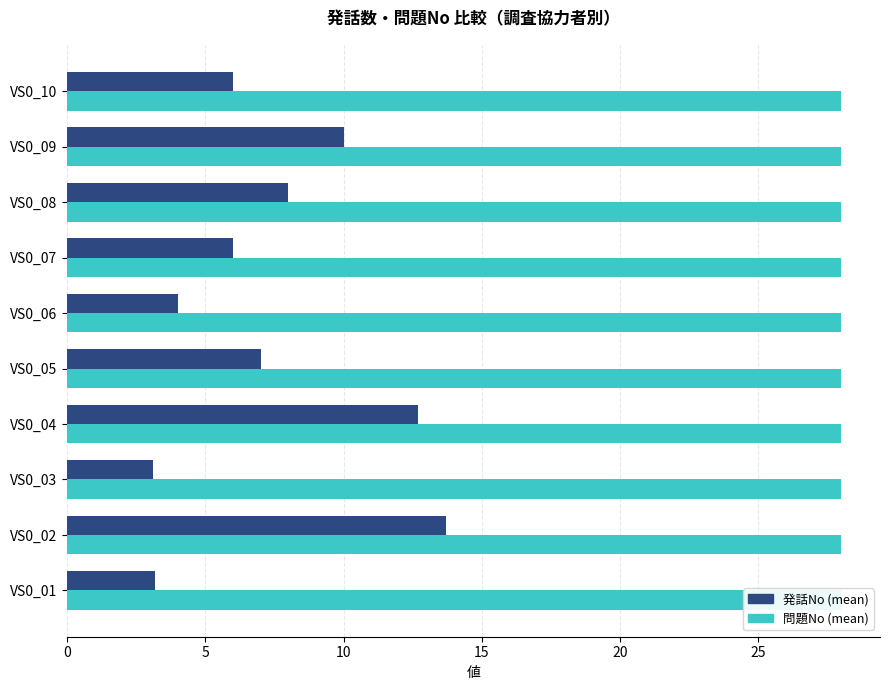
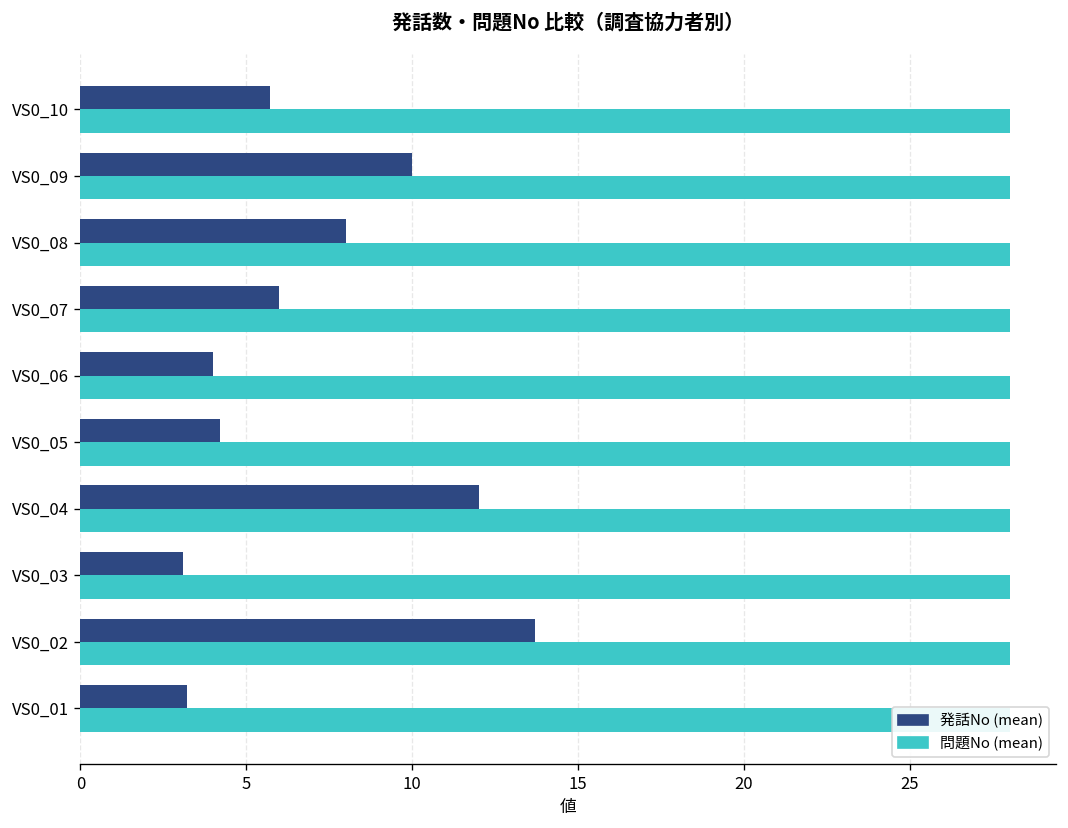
  {
    "発話No (mean)": {
-     "VS0_10": 6.0,
+     "VS0_10": 5.7,
      "VS0_09": 10.0,
      "VS0_08": 8.0,
      "VS0_07": 6.0,
      "VS0_06": 4.0,
-     "VS0_05": 7.0,
-     "VS0_04": 12.7,
+     "VS0_05": 4.2,
+     "VS0_04": 12.0,
      "VS0_03": 3.1,
      "VS0_02": 13.7,
      "VS0_01": 3.2
    },
    "問題No (mean)": {
      "VS0_10": 28.0,
      "VS0_09": 28.0,
      "VS0_08": 28.0,
      "VS0_07": 28.0,
      "VS0_06": 28.0,
      "VS0_05": 28.0,
      "VS0_04": 28.0,
      "VS0_03": 28.0,
      "VS0_02": 28.0
    }
  }
